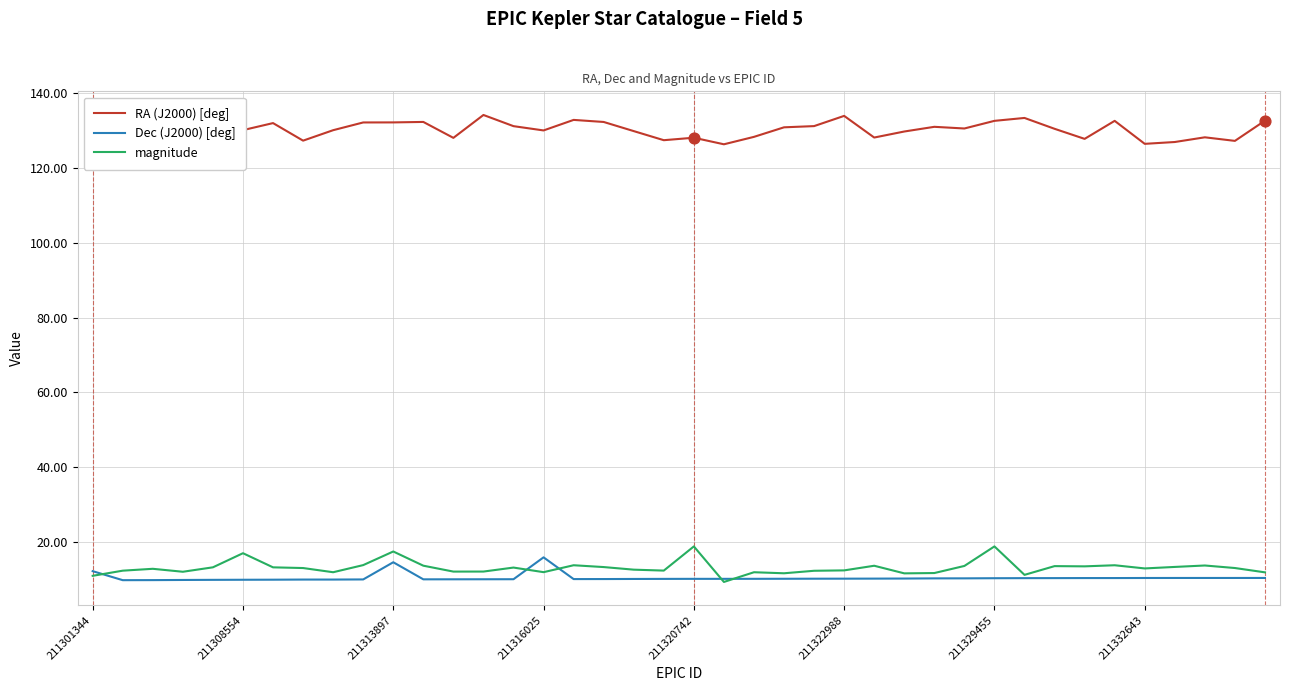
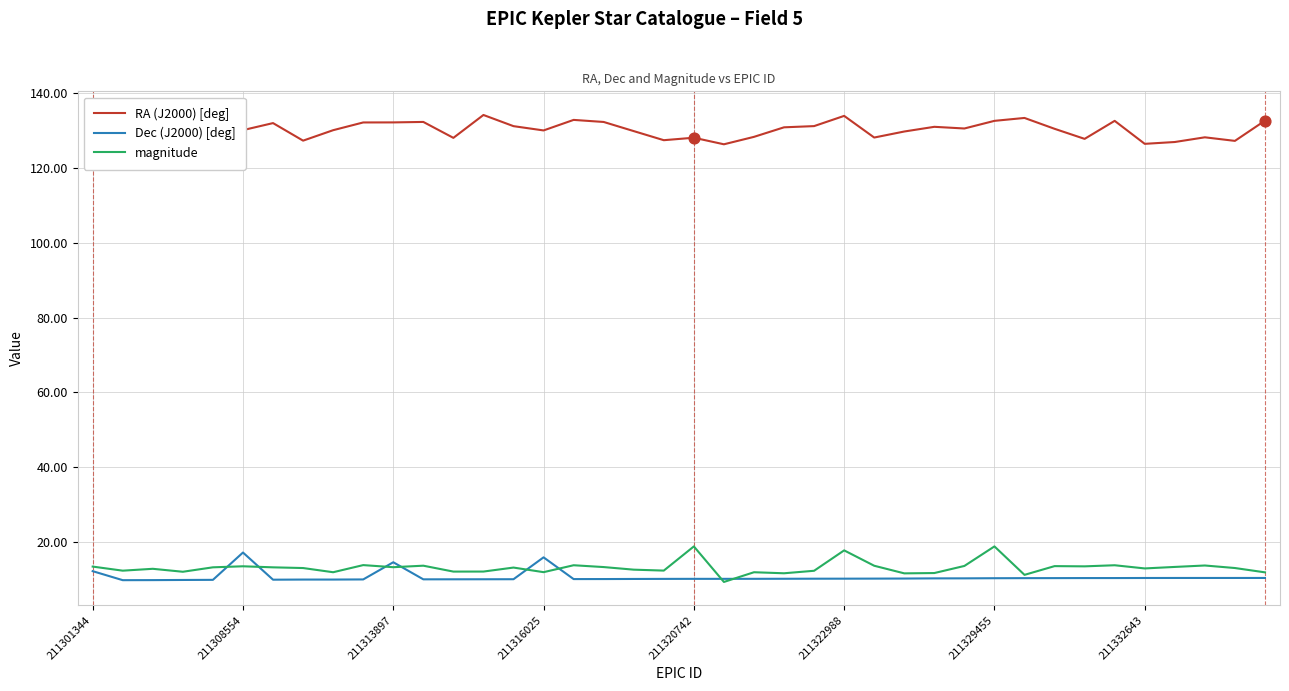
  {
    "Dec (J2000) [deg]": {
      "211301344": 12,
-     "211308554": 10,
+     "211308554": 17,
      "211313897": 15,
      "211316025": 16,
      "211320742": 10,
      "211322988": 10,
      "211329455": 10,
      "211332643": 10
    },
    "magnitude": {
-     "211301344": 11,
-     "211308554": 17,
-     "211313897": 18,
+     "211301344": 14,
+     "211308554": 14,
+     "211313897": 13,
      "211316025": 12,
      "211320742": 19,
-     "211322988": 13,
+     "211322988": 18,
      "211329455": 19,
      "211332643": 13
    }
  }
